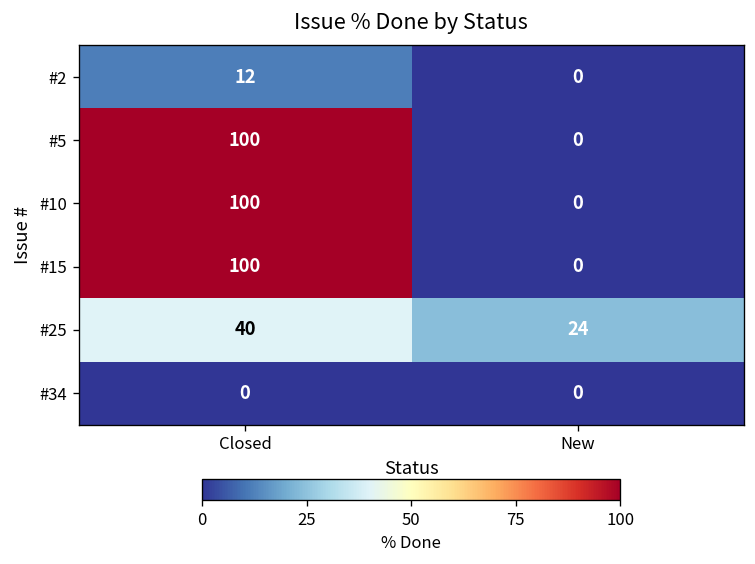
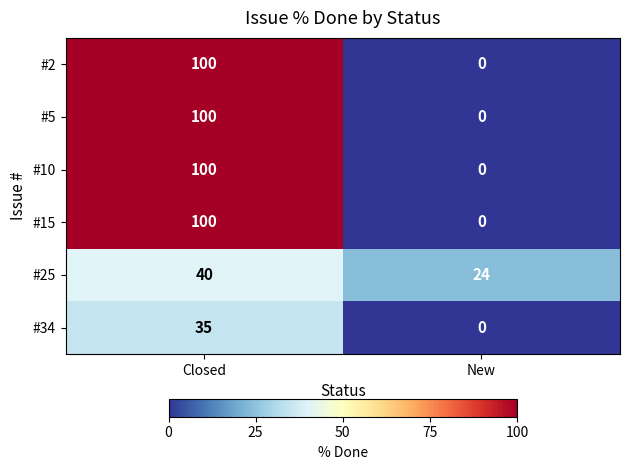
  {
    "#2": {
-     "Closed": 12,
+     "Closed": 100,
      "New": 0
    },
    "#5": {
      "Closed": 100,
      "New": 0
    },
    "#10": {
      "Closed": 100,
      "New": 0
    },
    "#15": {
      "Closed": 100,
      "New": 0
    },
    "#25": {
      "Closed": 40,
      "New": 24
    },
    "#34": {
-     "Closed": 0,
+     "Closed": 35,
      "New": 0
    }
  }
